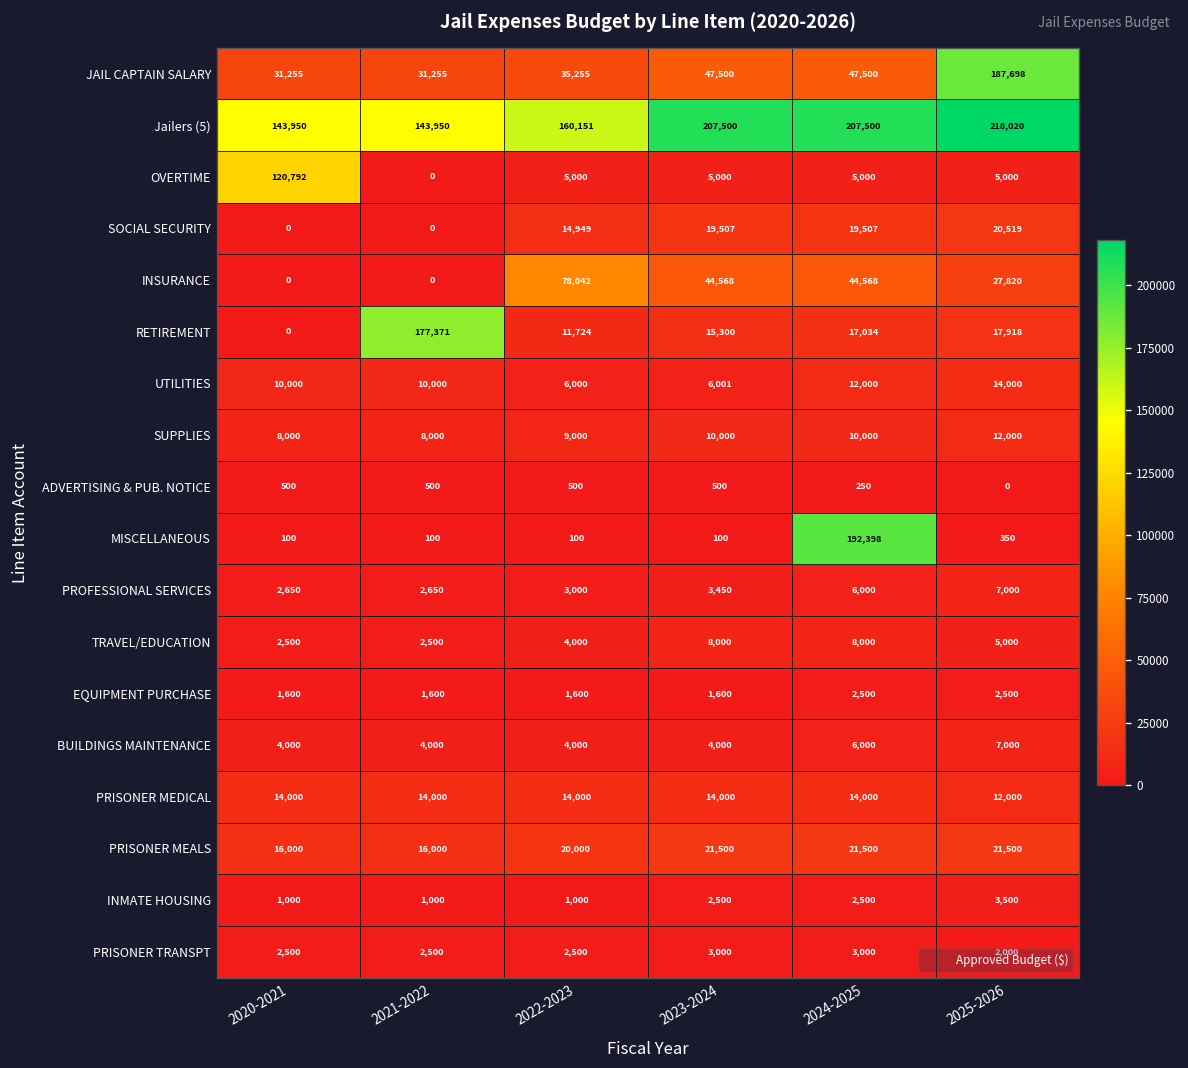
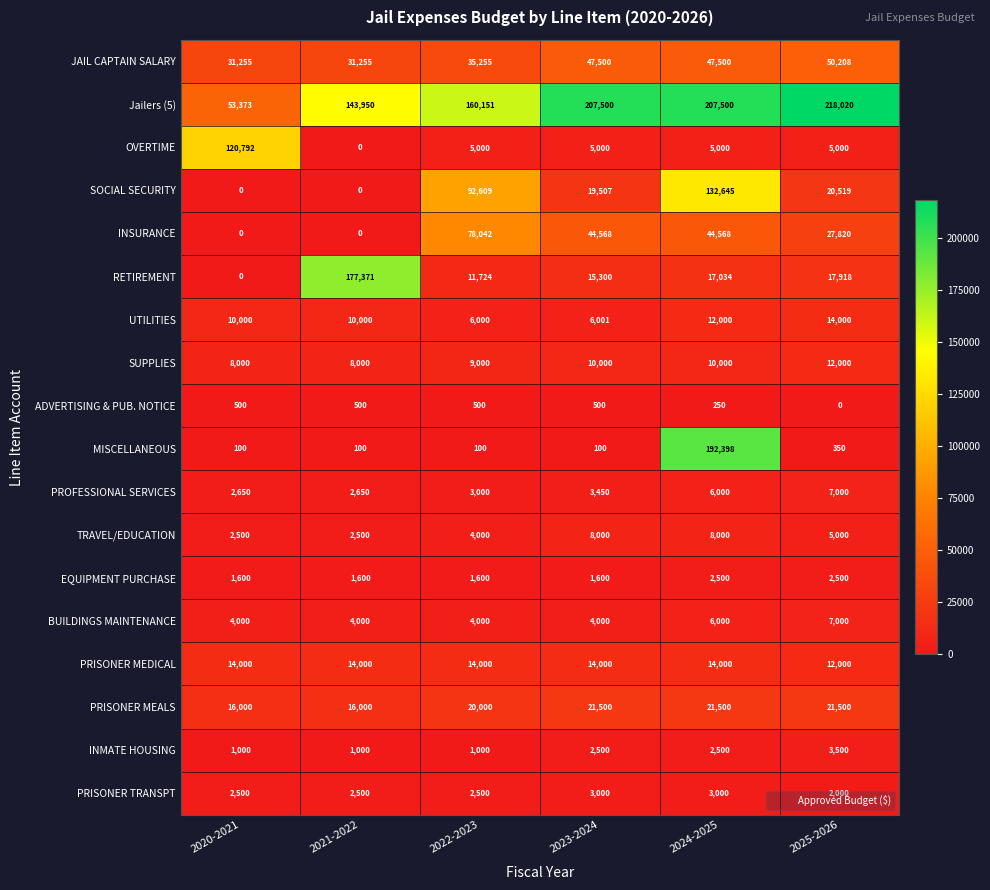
  {
    "JAIL CAPTAIN SALARY": {
      "2020-2021": "31,255",
      "2021-2022": "31,255",
      "2022-2023": "35,255",
      "2023-2024": "47,500",
      "2024-2025": "47,500",
-     "2025-2026": "187,698"
+     "2025-2026": "50,208"
    },
    "Jailers (5)": {
-     "2020-2021": "143,950",
+     "2020-2021": "53,373",
      "2021-2022": "143,950",
      "2022-2023": "160,151",
      "2023-2024": "207,500",
      "2024-2025": "207,500",
      "2025-2026": "218,020"
    },
    "OVERTIME": {
      "2020-2021": "120,792",
      "2021-2022": "0",
      "2022-2023": "5,000",
      "2023-2024": "5,000",
      "2024-2025": "5,000",
      "2025-2026": "5,000"
    },
    "SOCIAL SECURITY": {
      "2020-2021": "0",
      "2021-2022": "0",
-     "2022-2023": "14,949",
+     "2022-2023": "92,609",
      "2023-2024": "19,507",
-     "2024-2025": "19,507",
+     "2024-2025": "132,645",
      "2025-2026": "20,519"
    },
    "INSURANCE": {
      "2020-2021": "0",
      "2021-2022": "0",
      "2022-2023": "78,042",
      "2023-2024": "44,568",
      "2024-2025": "44,568",
      "2025-2026": "27,820"
    },
    "RETIREMENT": {
      "2020-2021": "0",
      "2021-2022": "177,371",
      "2022-2023": "11,724",
      "2023-2024": "15,300",
      "2024-2025": "17,034",
      "2025-2026": "17,918"
    },
    "UTILITIES": {
      "2020-2021": "10,000",
      "2021-2022": "10,000",
      "2022-2023": "6,000",
      "2023-2024": "6,001",
      "2024-2025": "12,000",
      "2025-2026": "14,000"
    },
    "SUPPLIES": {
      "2020-2021": "8,000",
      "2021-2022": "8,000",
      "2022-2023": "9,000",
      "2023-2024": "10,000",
      "2024-2025": "10,000",
      "2025-2026": "12,000"
    },
    "ADVERTISING & PUB. NOTICE": {
      "2020-2021": "500",
      "2021-2022": "500",
      "2022-2023": "500",
      "2023-2024": "500",
      "2024-2025": "250",
      "2025-2026": "0"
    },
    "MISCELLANEOUS": {
      "2020-2021": "100",
      "2021-2022": "100",
      "2022-2023": "100",
      "2023-2024": "100",
      "2024-2025": "192,398",
      "2025-2026": "350"
    },
    "PROFESSIONAL SERVICES": {
      "2020-2021": "2,650",
      "2021-2022": "2,650",
      "2022-2023": "3,000",
      "2023-2024": "3,450",
      "2024-2025": "6,000",
      "2025-2026": "7,000"
    },
    "TRAVEL/EDUCATION": {
      "2020-2021": "2,500",
      "2021-2022": "2,500",
      "2022-2023": "4,000",
      "2023-2024": "8,000",
      "2024-2025": "8,000",
      "2025-2026": "5,000"
    },
    "EQUIPMENT PURCHASE": {
      "2020-2021": "1,600",
      "2021-2022": "1,600",
      "2022-2023": "1,600",
      "2023-2024": "1,600",
      "2024-2025": "2,500",
      "2025-2026": "2,500"
    },
    "BUILDINGS MAINTENANCE": {
      "2020-2021": "4,000",
      "2021-2022": "4,000",
      "2022-2023": "4,000",
      "2023-2024": "4,000",
      "2024-2025": "6,000",
      "2025-2026": "7,000"
    },
    "PRISONER MEDICAL": {
      "2020-2021": "14,000",
      "2021-2022": "14,000",
      "2022-2023": "14,000",
      "2023-2024": "14,000",
      "2024-2025": "14,000",
      "2025-2026": "12,000"
    },
    "PRISONER MEALS": {
      "2020-2021": "16,000",
      "2021-2022": "16,000",
      "2022-2023": "20,000",
      "2023-2024": "21,500",
      "2024-2025": "21,500",
      "2025-2026": "21,500"
    },
    "INMATE HOUSING": {
      "2020-2021": "1,000",
      "2021-2022": "1,000",
      "2022-2023": "1,000",
      "2023-2024": "2,500",
      "2024-2025": "2,500",
      "2025-2026": "3,500"
    },
    "PRISONER TRANSPT": {
      "2020-2021": "2,500",
      "2021-2022": "2,500",
      "2022-2023": "2,500",
      "2023-2024": "3,000",
      "2024-2025": "3,000"
    }
  }
